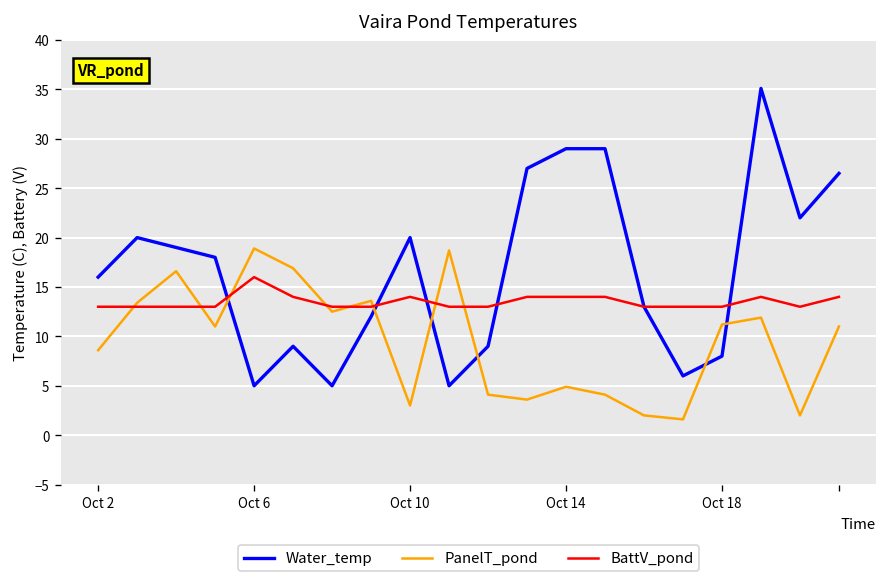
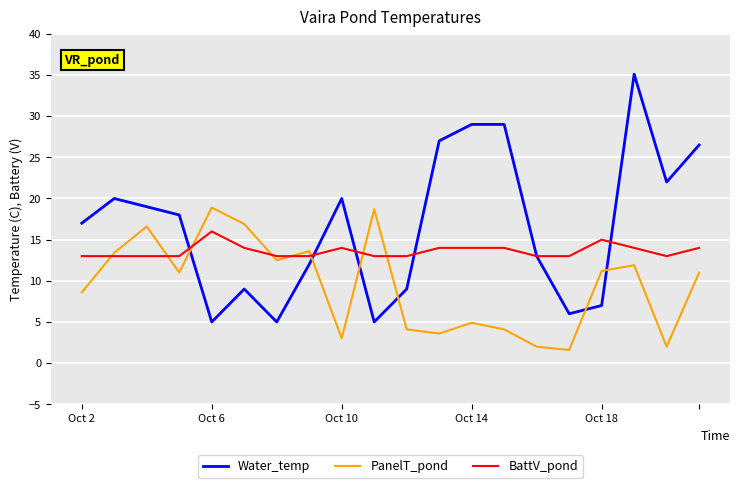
  {
    "Water_temp": {
-     "Oct 2": 16,
+     "Oct 2": 17,
      "Oct 6": 5,
      "Oct 10": 20,
      "Oct 14": 29,
-     "Oct 18": 8
+     "Oct 18": 7
    },
    "PanelT_pond": {
      "Oct 2": 9,
      "Oct 6": 19,
      "Oct 10": 3,
      "Oct 14": 5,
      "Oct 18": 11
    },
    "BattV_pond": {
      "Oct 2": 13,
      "Oct 6": 16,
      "Oct 10": 14,
      "Oct 14": 14,
-     "Oct 18": 13
+     "Oct 18": 15
    }
  }
